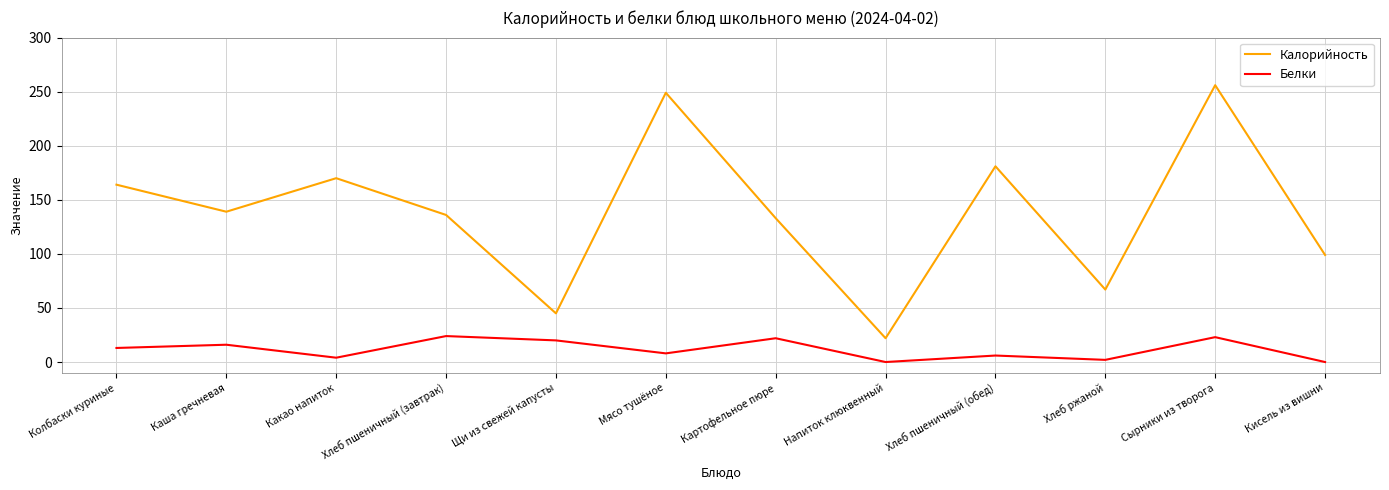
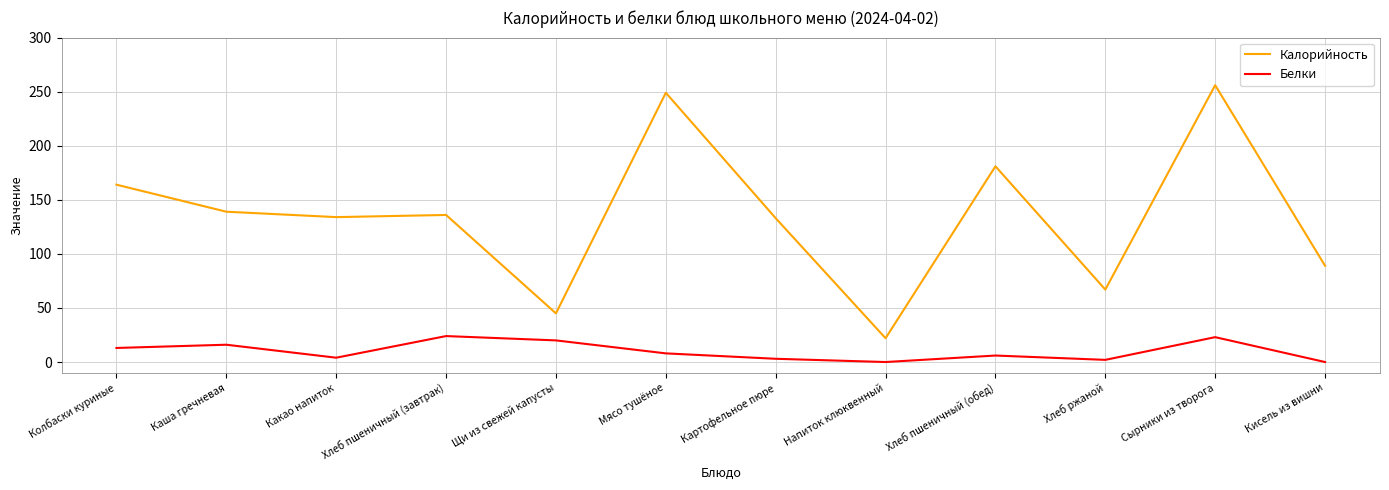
  {
    "Калорийность": {
      "Колбаски куриные": 164,
      "Каша гречневая": 139,
-     "Какао напиток": 170,
+     "Какао напиток": 134,
      "Хлеб пшеничный (завтрак)": 136,
      "Щи из свежей капусты": 45,
      "Мясо тушёное": 249,
      "Картофельное пюре": 133,
      "Напиток клюквенный": 22,
      "Хлеб пшеничный (обед)": 181,
      "Хлеб ржаной": 67,
      "Сырники из творога": 256,
-     "Кисель из вишни": 99
+     "Кисель из вишни": 89
    },
    "Белки": {
      "Колбаски куриные": 13,
      "Каша гречневая": 16,
      "Какао напиток": 4,
      "Хлеб пшеничный (завтрак)": 24,
      "Щи из свежей капусты": 20,
      "Мясо тушёное": 8,
-     "Картофельное пюре": 22,
+     "Картофельное пюре": 3,
      "Напиток клюквенный": 0,
      "Хлеб пшеничный (обед)": 6,
      "Хлеб ржаной": 2,
      "Сырники из творога": 23,
      "Кисель из вишни": 0
    }
  }
